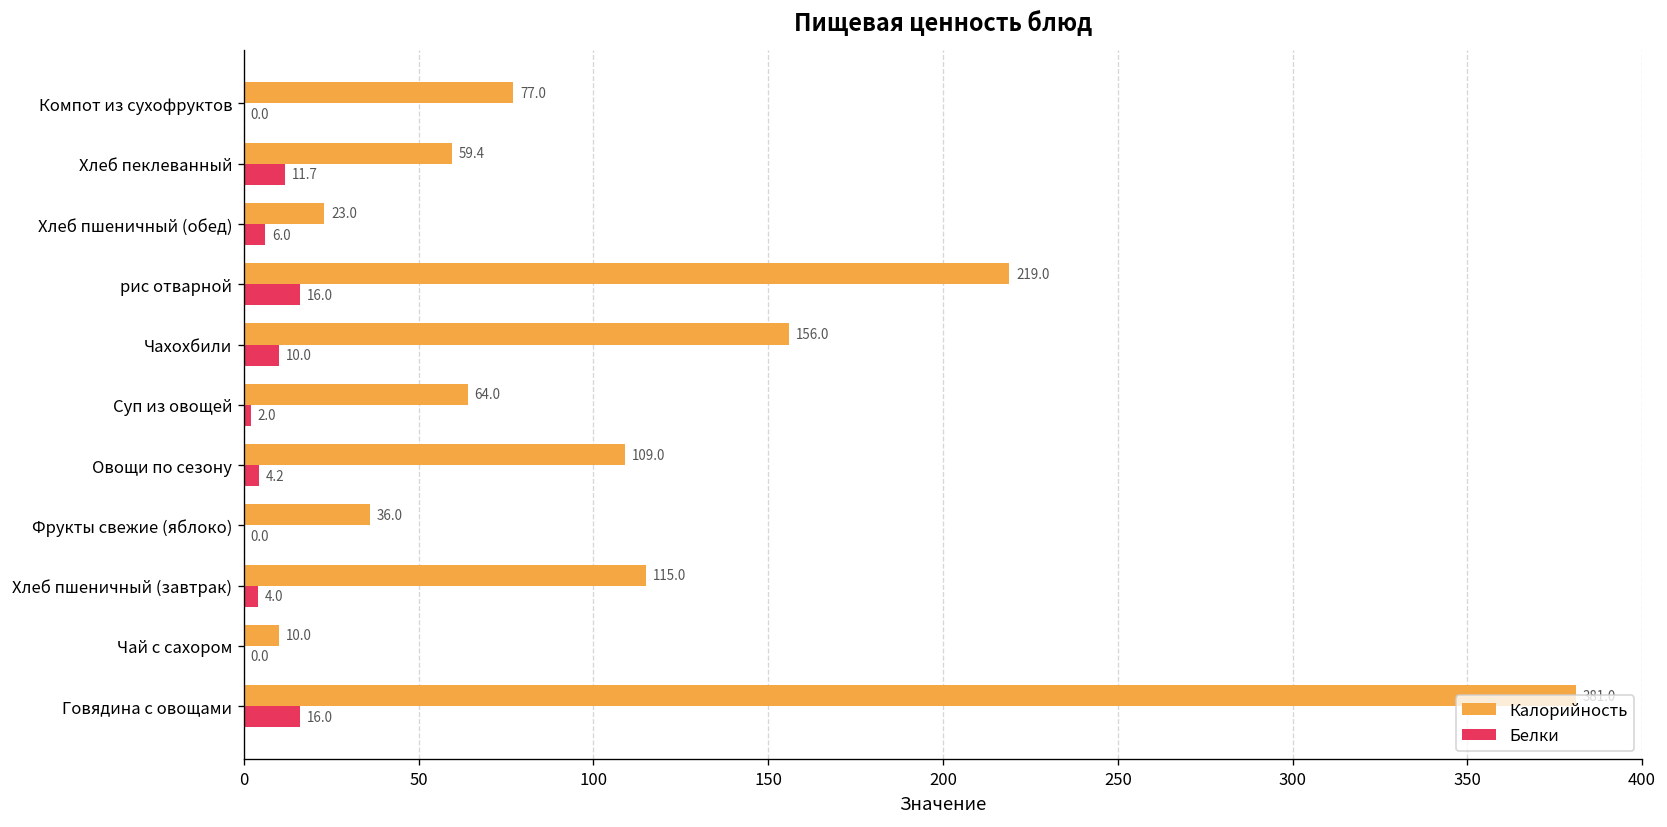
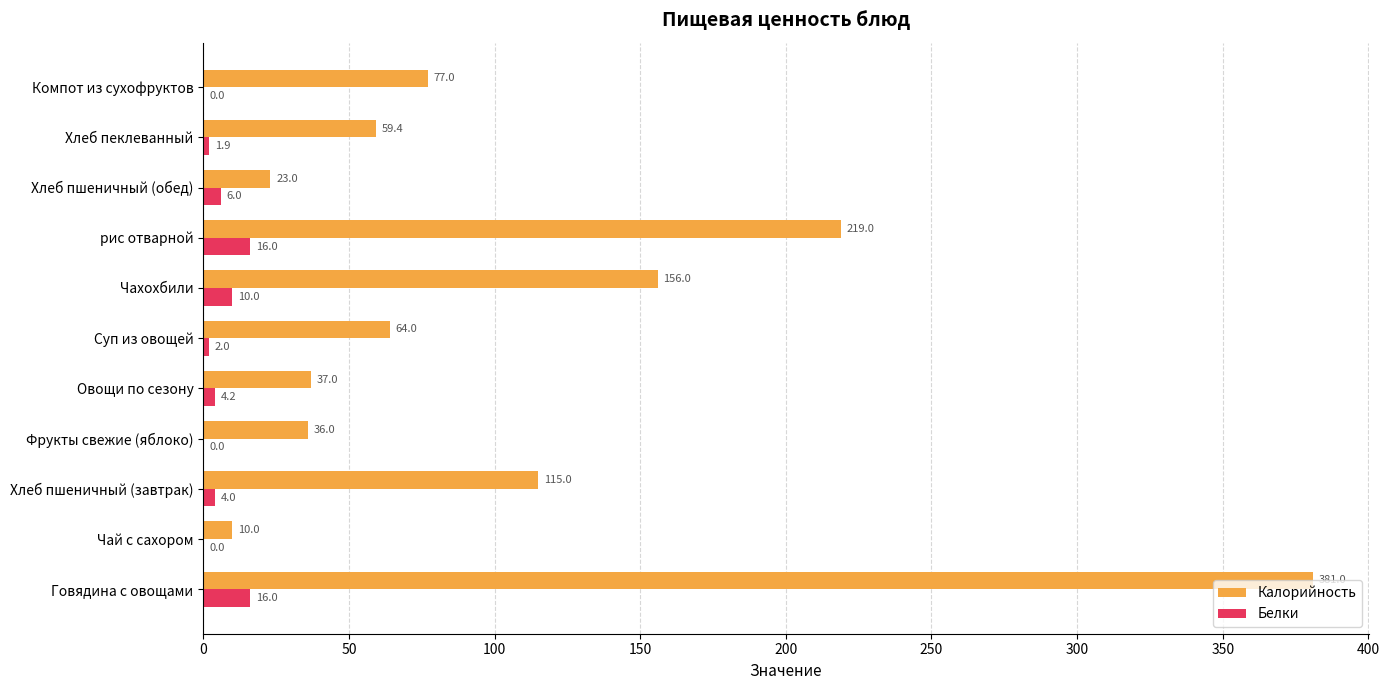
  {
    "Калорийность": {
      "Компот из сухофруктов": 77.0,
      "Хлеб пеклеванный": 59.4,
      "Хлеб пшеничный (обед)": 23.0,
      "рис отварной": 219.0,
      "Чахохбили": 156.0,
      "Суп из овощей": 64.0,
-     "Овощи по сезону": 109.0,
+     "Овощи по сезону": 37.0,
      "Фрукты свежие (яблоко)": 36.0,
      "Хлеб пшеничный (завтрак)": 115.0,
      "Чай с сахором": 10.0
    },
    "Белки": {
      "Компот из сухофруктов": 0.0,
-     "Хлеб пеклеванный": 11.7,
+     "Хлеб пеклеванный": 1.9,
      "Хлеб пшеничный (обед)": 6.0,
      "рис отварной": 16.0,
      "Чахохбили": 10.0,
      "Суп из овощей": 2.0,
      "Овощи по сезону": 4.2,
      "Фрукты свежие (яблоко)": 0.0,
      "Хлеб пшеничный (завтрак)": 4.0,
      "Чай с сахором": 0.0,
      "Говядина с овощами": 16.0
    }
  }
